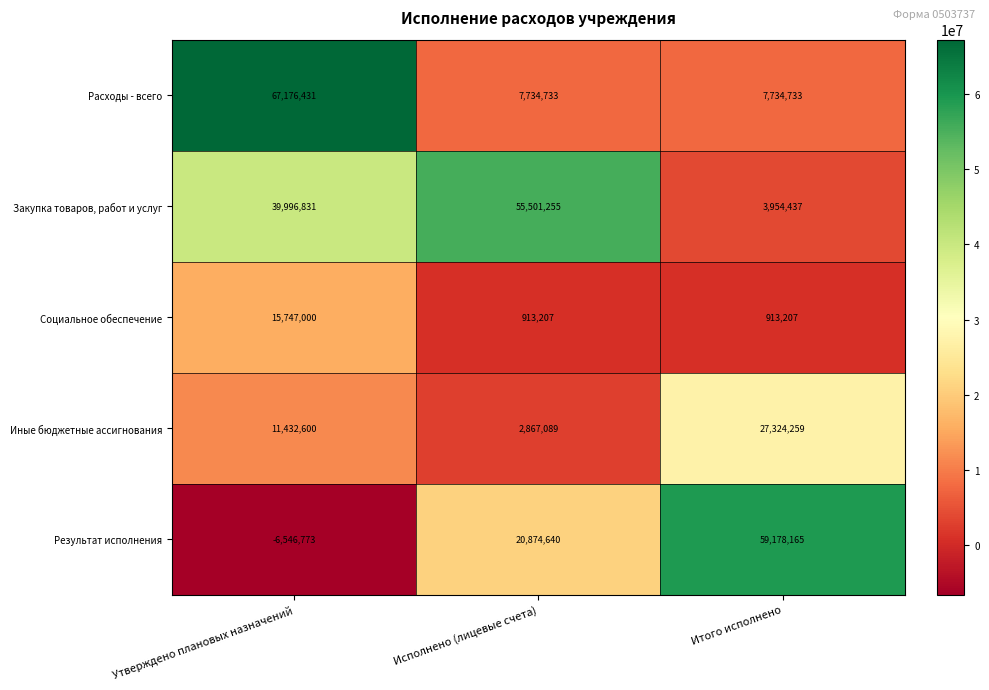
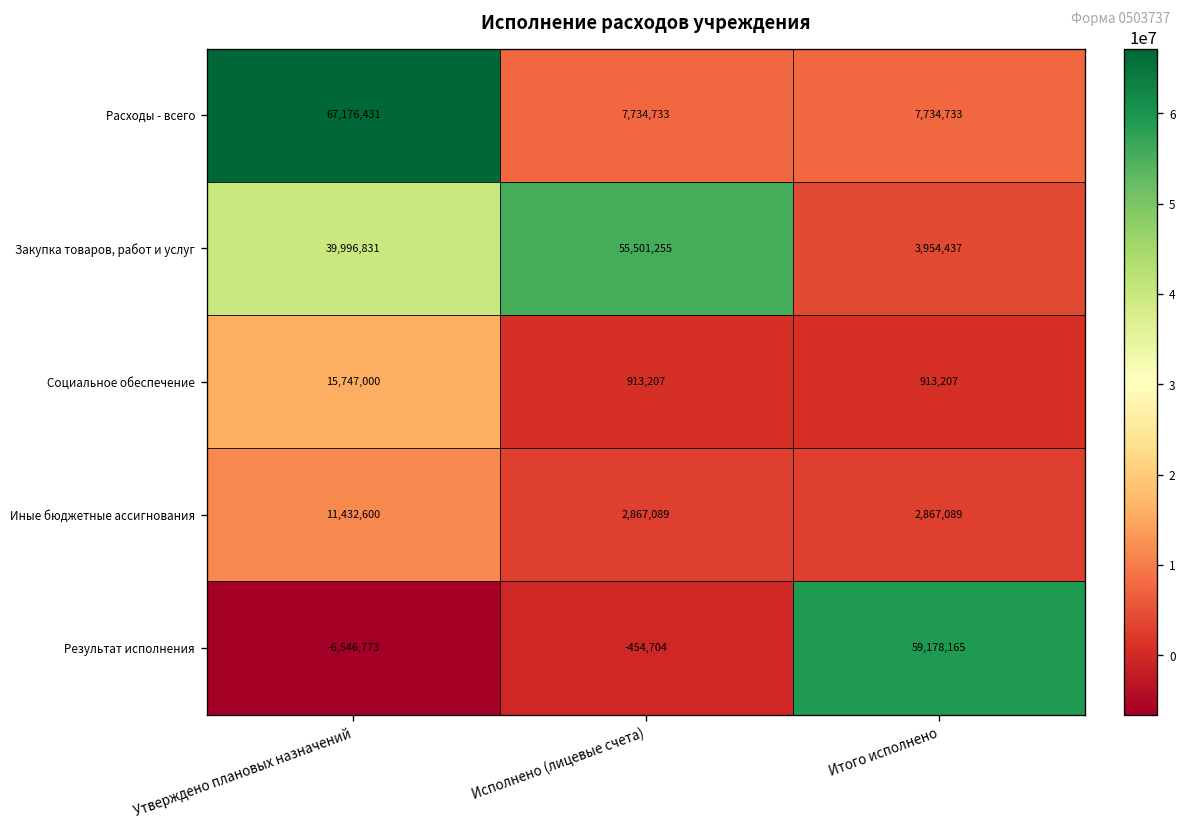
  {
    "Расходы - всего": {
      "Утверждено плановых назначений": "67,176,431",
      "Исполнено (лицевые счета)": "7,734,733",
      "Итого исполнено": "7,734,733"
    },
    "Закупка товаров, работ и услуг": {
      "Утверждено плановых назначений": "39,996,831",
      "Исполнено (лицевые счета)": "55,501,255",
      "Итого исполнено": "3,954,437"
    },
    "Социальное обеспечение": {
      "Утверждено плановых назначений": "15,747,000",
      "Исполнено (лицевые счета)": "913,207",
      "Итого исполнено": "913,207"
    },
    "Иные бюджетные ассигнования": {
      "Утверждено плановых назначений": "11,432,600",
      "Исполнено (лицевые счета)": "2,867,089",
-     "Итого исполнено": "27,324,259"
+     "Итого исполнено": "2,867,089"
    },
    "Результат исполнения": {
      "Утверждено плановых назначений": "-6,546,773",
-     "Исполнено (лицевые счета)": "20,874,640",
+     "Исполнено (лицевые счета)": "-454,704",
      "Итого исполнено": "59,178,165"
    }
  }
